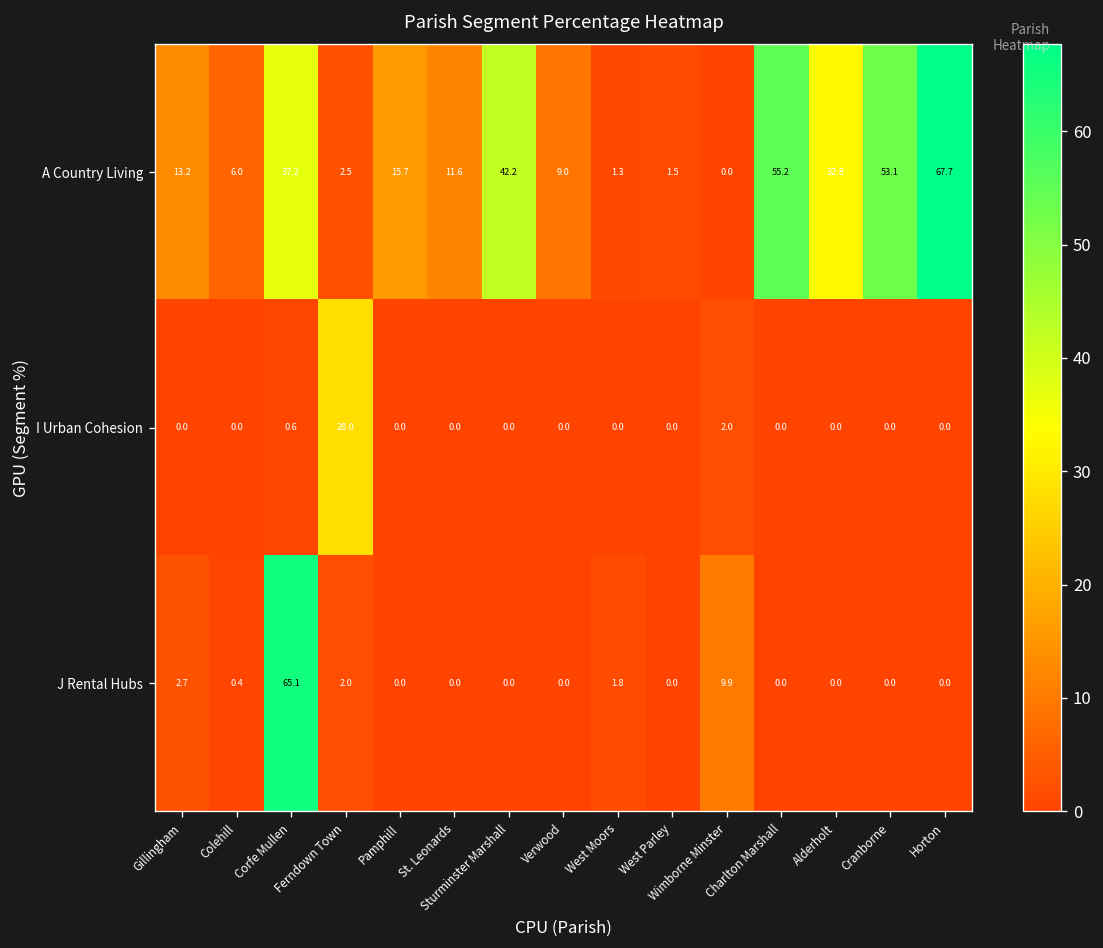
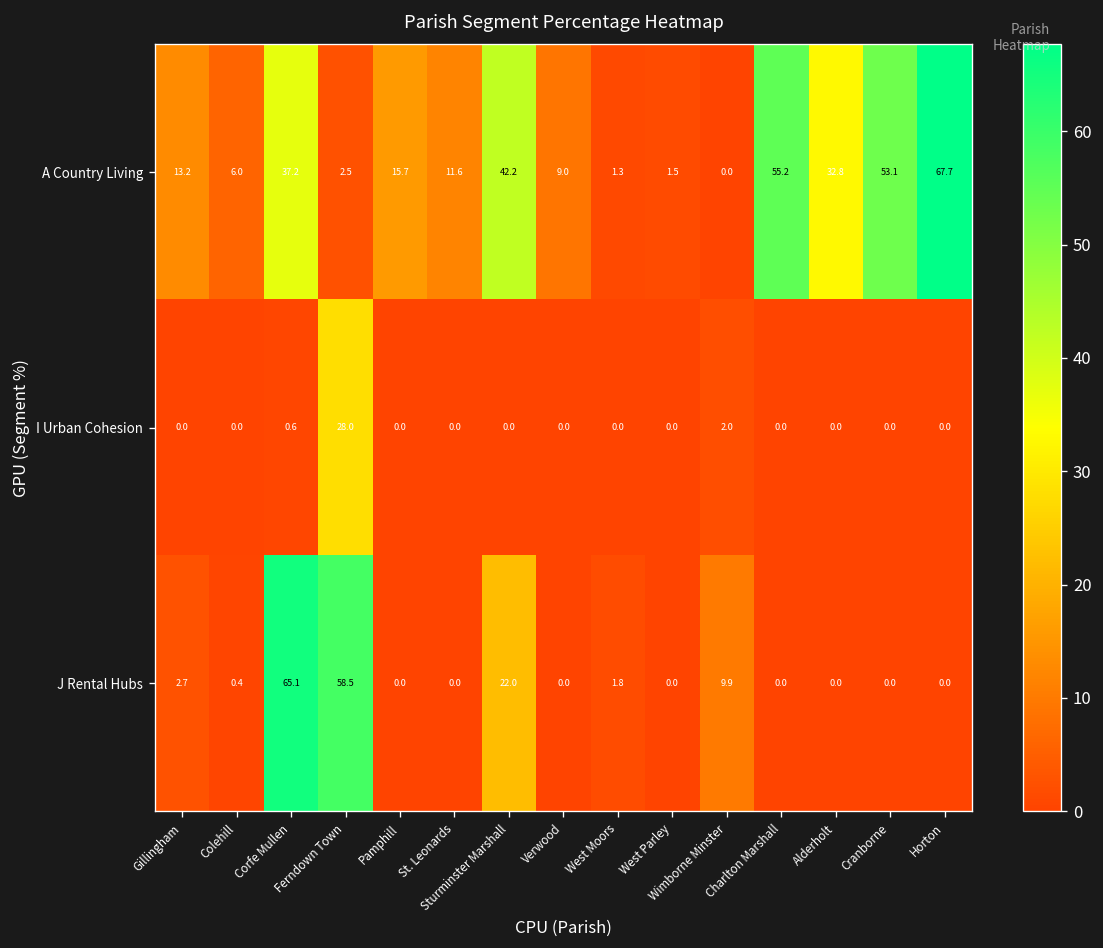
  {
    "A Country Living": {
      "Gillingham": 13.2,
      "Colehill": 6.0,
      "Corfe Mullen": 37.2,
      "Ferndown Town": 2.5,
      "Pamphill": 15.7,
      "St. Leonards": 11.6,
      "Sturminster Marshall": 42.2,
      "Verwood": 9.0,
      "West Moors": 1.3,
      "West Parley": 1.5,
      "Wimborne Minster": 0.0,
      "Charlton Marshall": 55.2,
      "Alderholt": 32.8,
      "Cranborne": 53.1,
      "Horton": 67.7
    },
    "I Urban Cohesion": {
      "Gillingham": 0.0,
      "Colehill": 0.0,
      "Corfe Mullen": 0.6,
      "Ferndown Town": 28.0,
      "Pamphill": 0.0,
      "St. Leonards": 0.0,
      "Sturminster Marshall": 0.0,
      "Verwood": 0.0,
      "West Moors": 0.0,
      "West Parley": 0.0,
      "Wimborne Minster": 2.0,
      "Charlton Marshall": 0.0,
      "Alderholt": 0.0,
      "Cranborne": 0.0,
      "Horton": 0.0
    },
    "J Rental Hubs": {
      "Gillingham": 2.7,
      "Colehill": 0.4,
      "Corfe Mullen": 65.1,
-     "Ferndown Town": 2.0,
+     "Ferndown Town": 58.5,
      "Pamphill": 0.0,
      "St. Leonards": 0.0,
-     "Sturminster Marshall": 0.0,
+     "Sturminster Marshall": 22.0,
      "Verwood": 0.0,
      "West Moors": 1.8,
      "West Parley": 0.0,
      "Wimborne Minster": 9.9,
      "Charlton Marshall": 0.0,
      "Alderholt": 0.0,
      "Cranborne": 0.0,
      "Horton": 0.0
    }
  }
